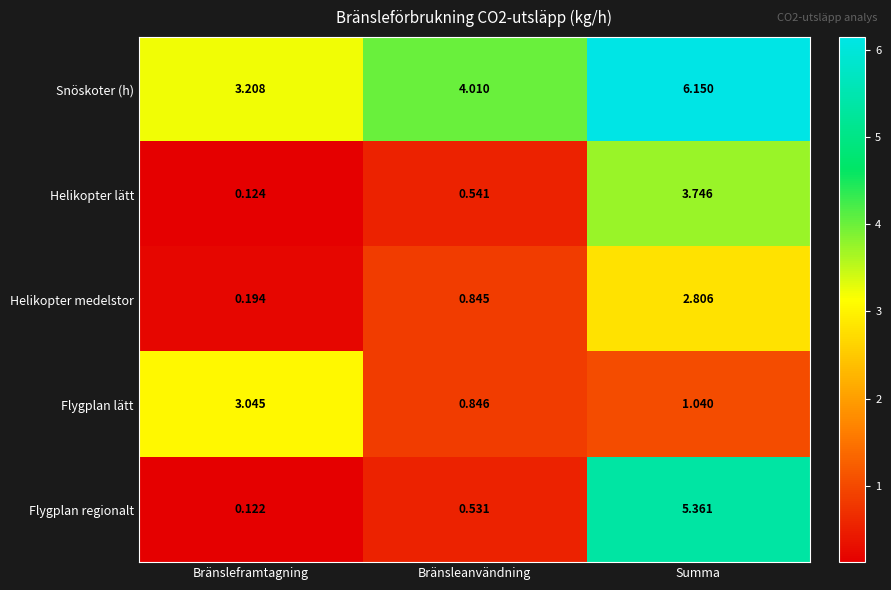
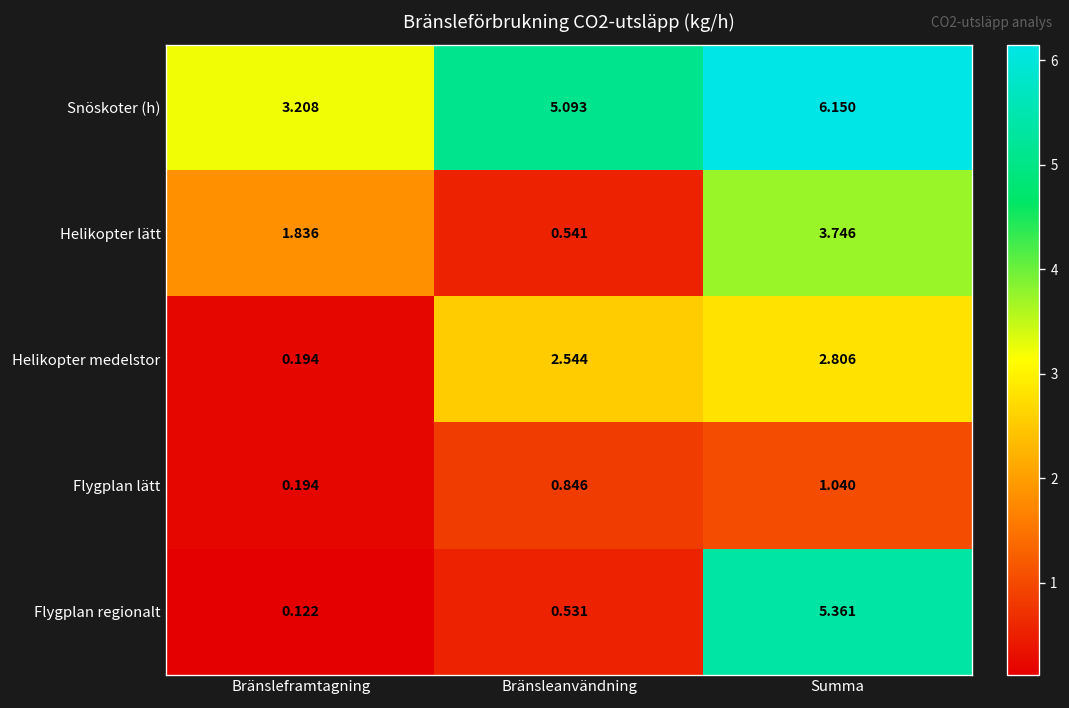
  {
    "Snöskoter (h)": {
      "Bränsleframtagning": 3.208,
-     "Bränsleanvändning": 4.010,
+     "Bränsleanvändning": 5.093,
      "Summa": 6.150
    },
    "Helikopter lätt": {
-     "Bränsleframtagning": 0.124,
+     "Bränsleframtagning": 1.836,
      "Bränsleanvändning": 0.541,
      "Summa": 3.746
    },
    "Helikopter medelstor": {
      "Bränsleframtagning": 0.194,
-     "Bränsleanvändning": 0.845,
+     "Bränsleanvändning": 2.544,
      "Summa": 2.806
    },
    "Flygplan lätt": {
-     "Bränsleframtagning": 3.045,
+     "Bränsleframtagning": 0.194,
      "Bränsleanvändning": 0.846,
      "Summa": 1.040
    },
    "Flygplan regionalt": {
      "Bränsleframtagning": 0.122,
      "Bränsleanvändning": 0.531,
      "Summa": 5.361
    }
  }
